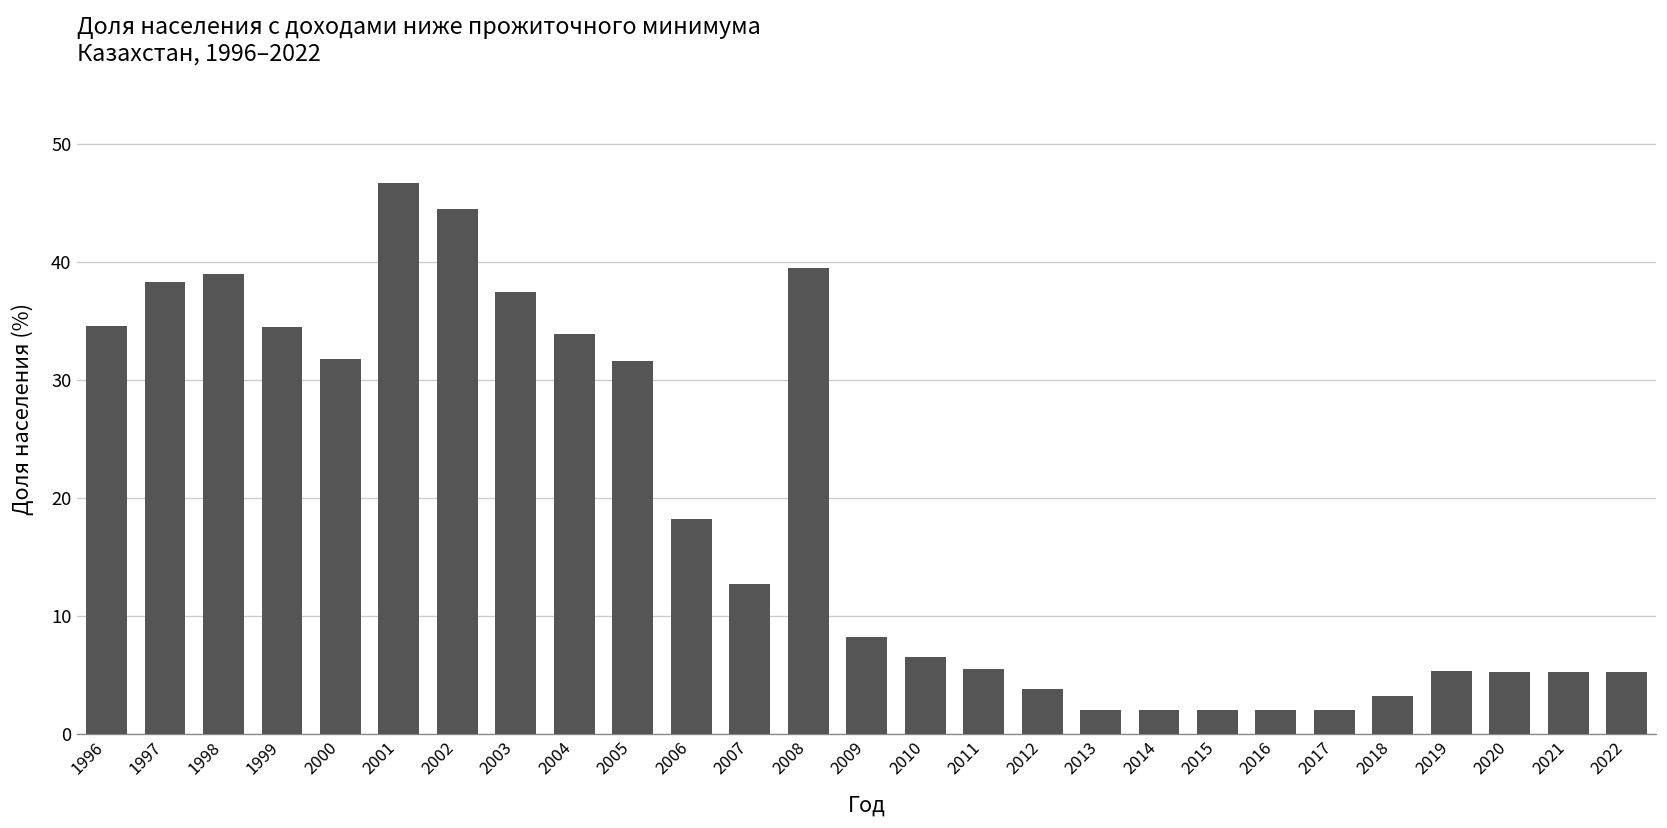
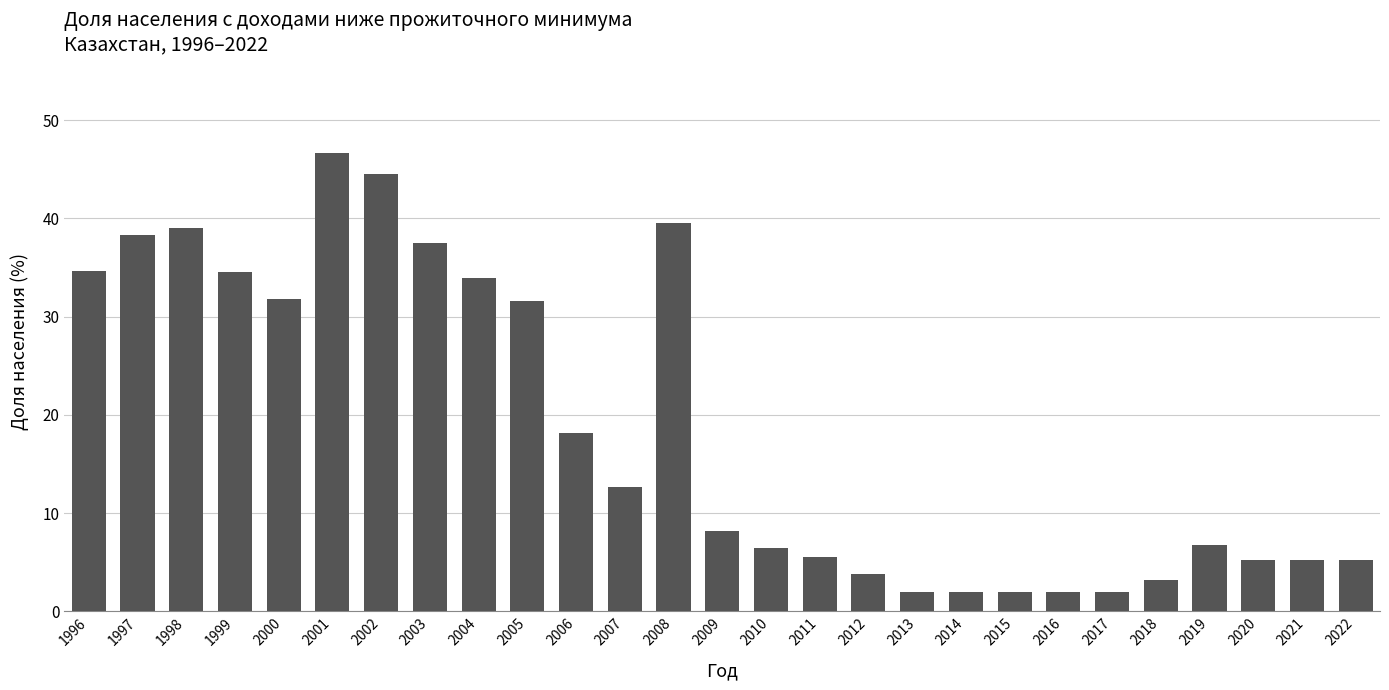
  {
    "1996": 35,
    "1997": 38,
    "1998": 39,
    "1999": 35,
    "2000": 32,
    "2001": 47,
    "2002": 45,
    "2003": 38,
    "2004": 34,
    "2005": 32,
    "2006": 18,
    "2007": 13,
    "2008": 40,
    "2009": 8,
    "2010": 7,
    "2011": 6,
    "2012": 4,
    "2013": 2,
    "2014": 2,
    "2015": 2,
    "2016": 2,
    "2017": 2,
    "2018": 3,
-   "2019": 5,
+   "2019": 7,
    "2020": 5,
    "2021": 5,
    "2022": 5
  }
